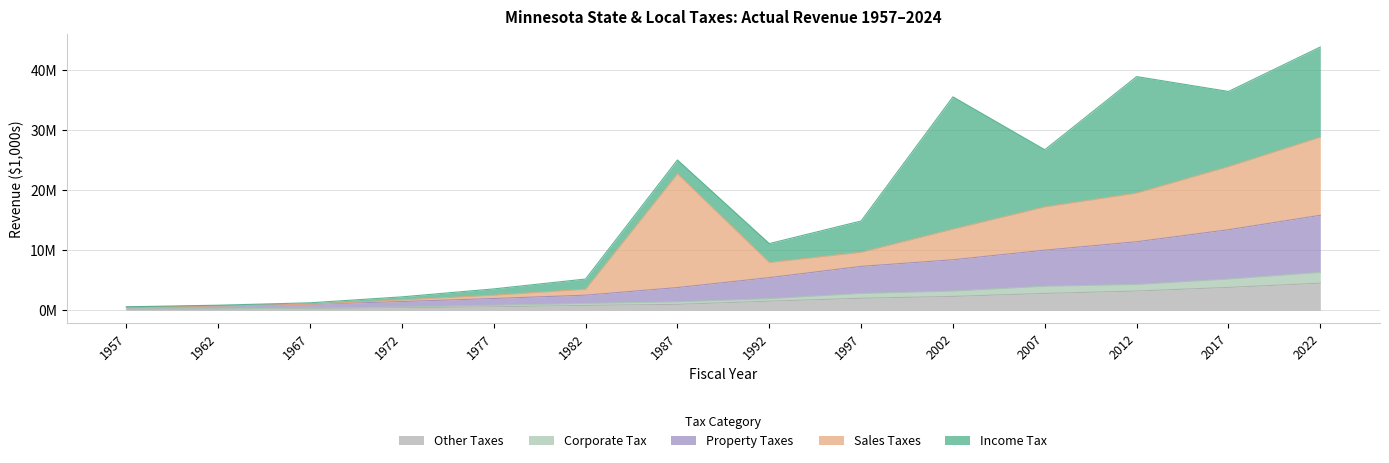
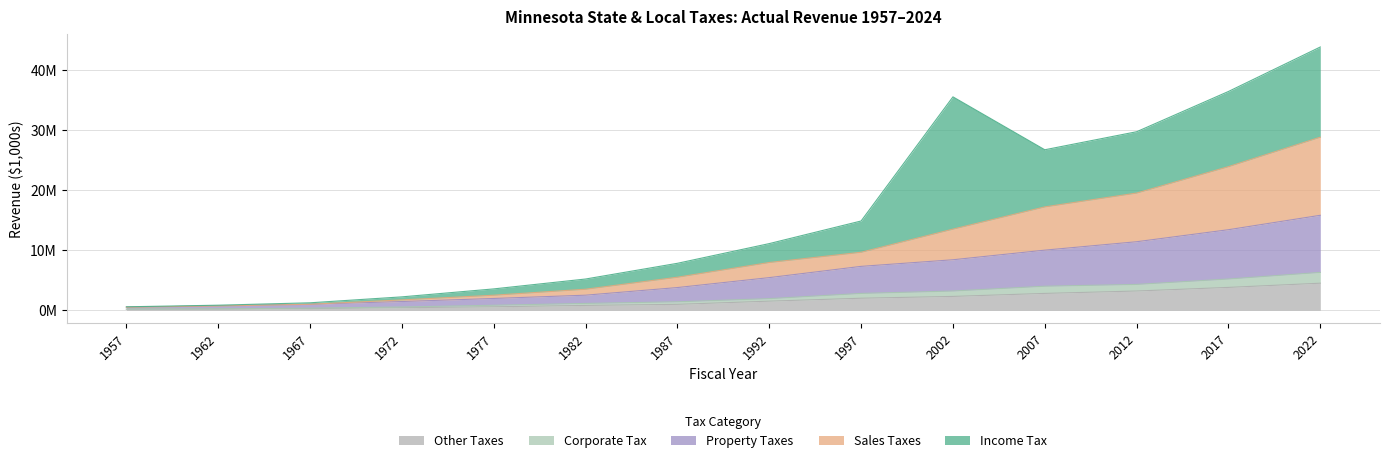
  {
    "Sales Taxes": {
      "1977": 1000000,
      "1982": 1000000,
-     "1987": 19000000,
+     "1987": 2000000,
      "1992": 3000000,
      "1997": 2000000,
      "2002": 5000000,
      "2007": 7000000,
      "2012": 8000000,
      "2017": 11000000,
      "2022": 13000000
    },
    "Income Tax": {
      "1972": 1000000,
      "1977": 1000000,
      "1982": 2000000,
      "1987": 2000000,
      "1992": 3000000,
      "1997": 5000000,
      "2002": 22000000,
      "2007": 10000000,
-     "2012": 19000000,
+     "2012": 10000000,
      "2017": 13000000,
      "2022": 15000000
    }
  }
